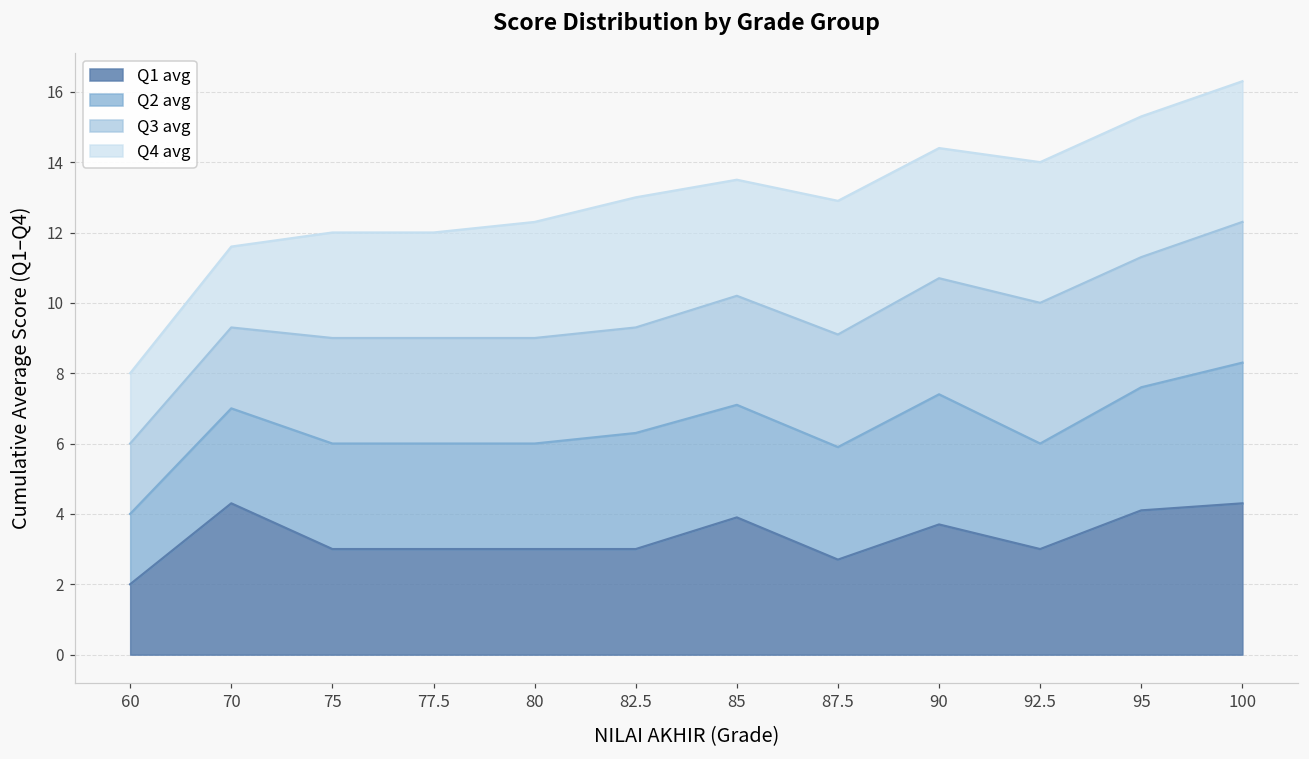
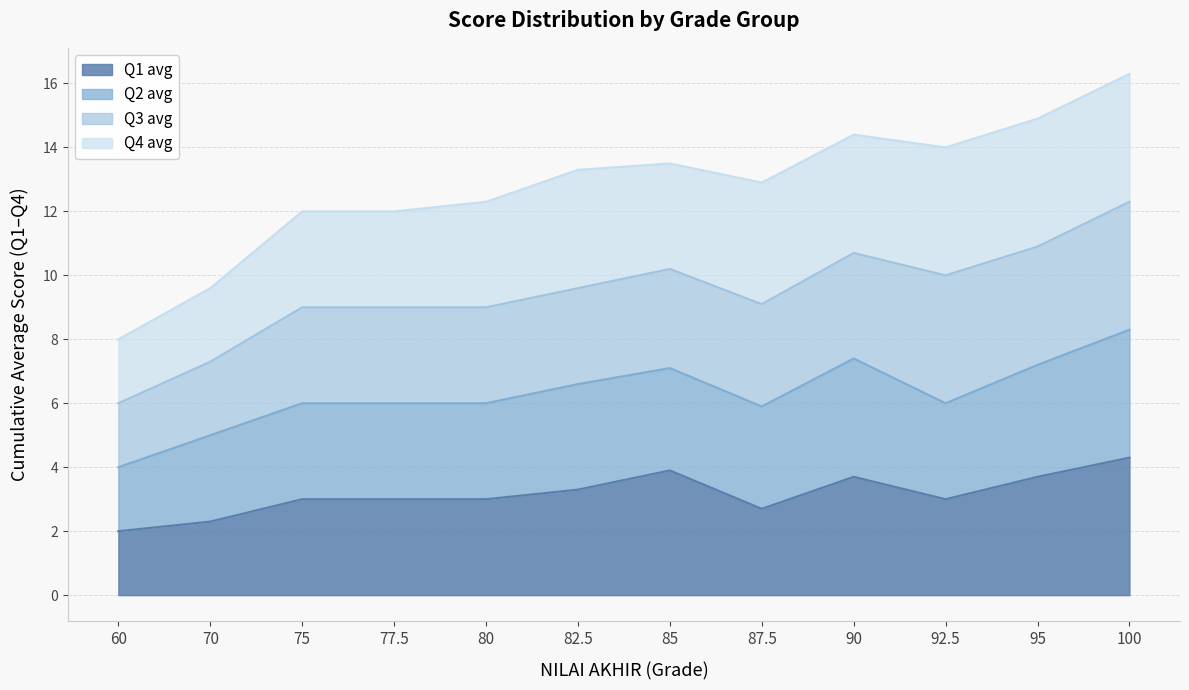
  {
    "Q1 avg": {
      "60": 2.0,
-     "70": 4.3,
+     "70": 2.3,
      "75": 3.0,
      "77.5": 3.0,
      "80": 3.0,
-     "82.5": 3.0,
+     "82.5": 3.3,
      "85": 3.9,
      "87.5": 2.7,
      "90": 3.7,
      "92.5": 3.0,
-     "95": 4.1,
+     "95": 3.7,
      "100": 4.3
    }
  }
